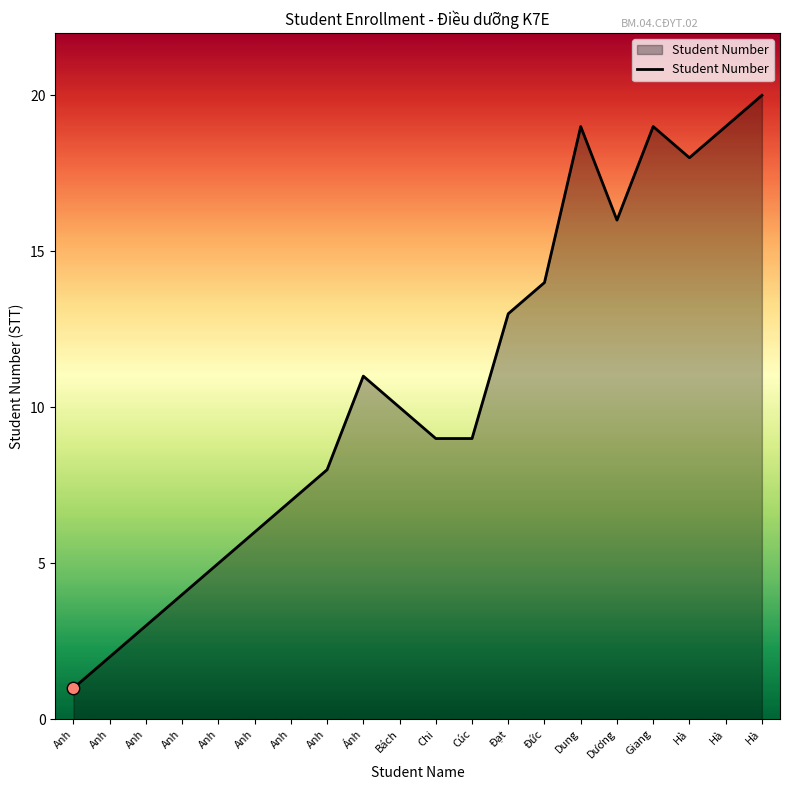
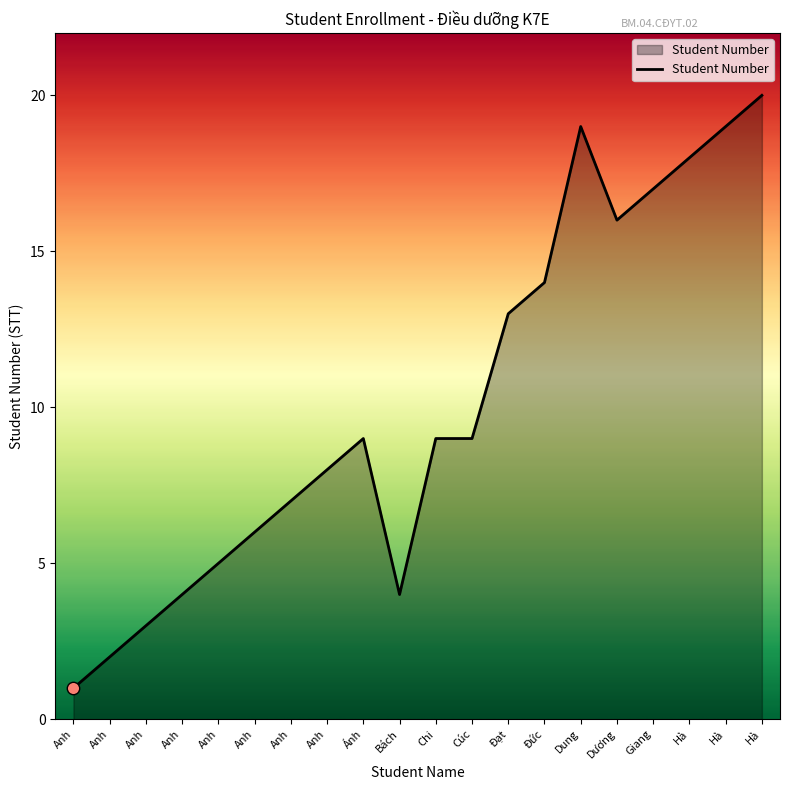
  {
    "Student Number": {
-     "Ánh": 11,
-     "Bách": 10,
+     "Ánh": 9,
+     "Bách": 4,
      "Chi": 9,
      "Cúc": 9,
      "Đạt": 13,
      "Đức": 14,
      "Dung": 19,
      "Dương": 16,
-     "Giang": 19
+     "Giang": 17
    }
  }
